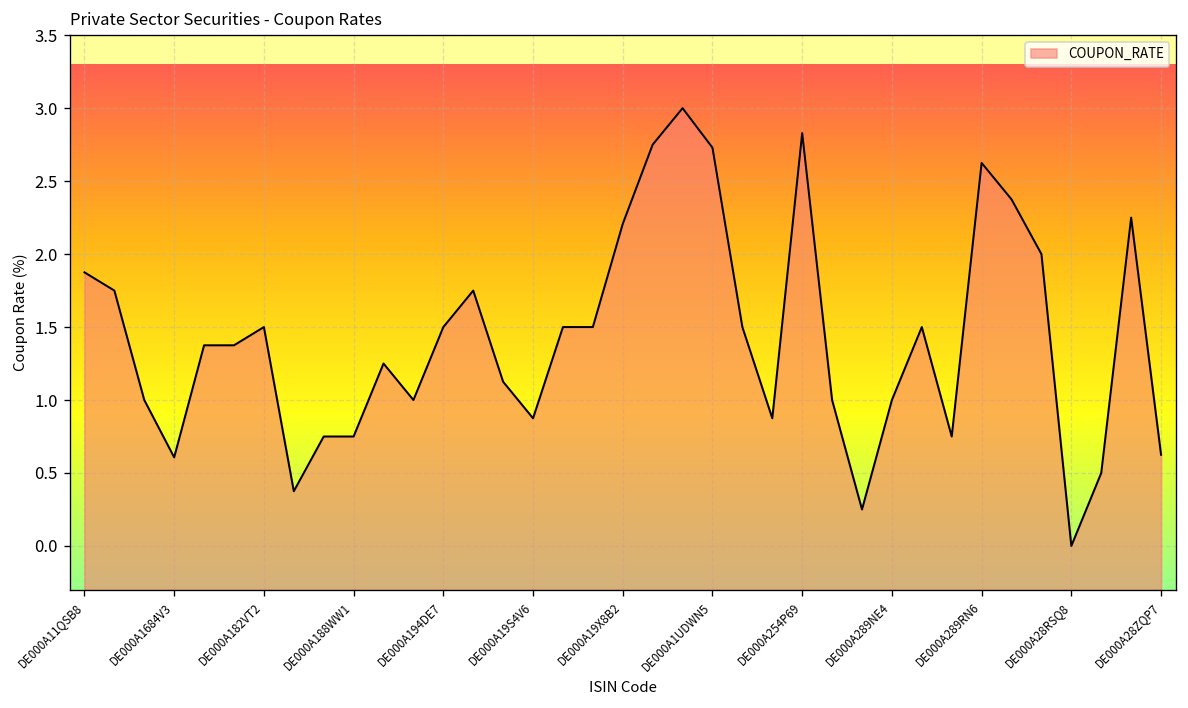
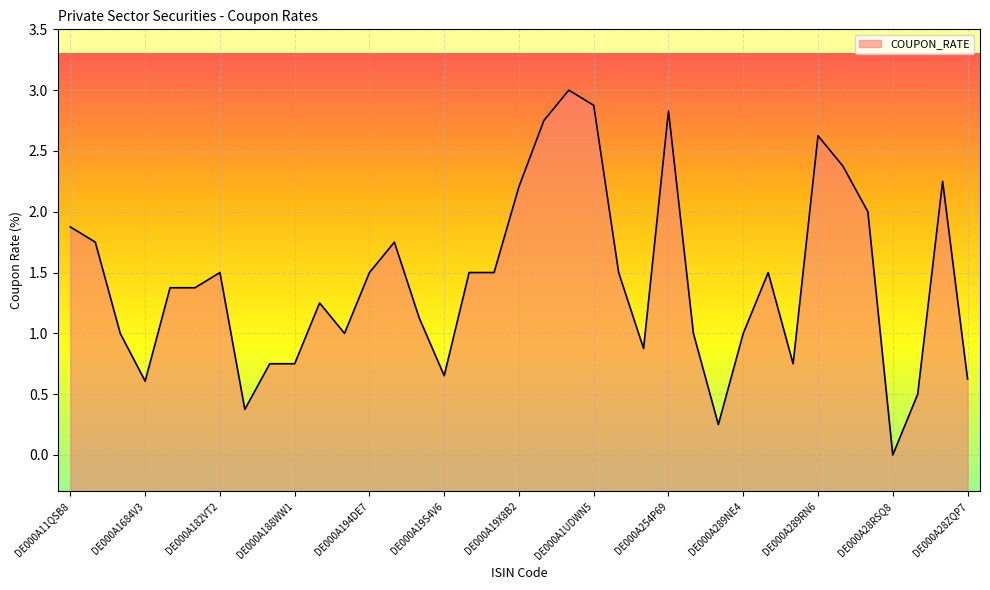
  {
    "DE000A11QSB8": 1.88,
    "DE000A1684V3": 0.61,
    "DE000A182VT2": 1.50,
    "DE000A188WW1": 0.75,
    "DE000A194DE7": 1.50,
-   "DE000A19S4V6": 0.88,
+   "DE000A19S4V6": 0.65,
    "DE000A19X8B2": 2.21,
-   "DE000A1UDWN5": 2.73,
+   "DE000A1UDWN5": 2.88,
    "DE000A254P69": 2.83,
    "DE000A289NE4": 1.00,
    "DE000A289RN6": 2.63,
    "DE000A28RSQ8": 0.00,
    "DE000A28ZQP7": 0.63
  }
